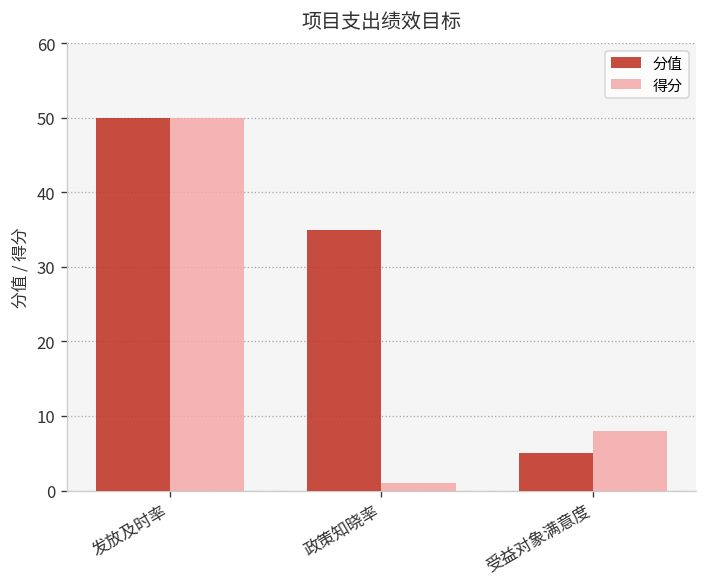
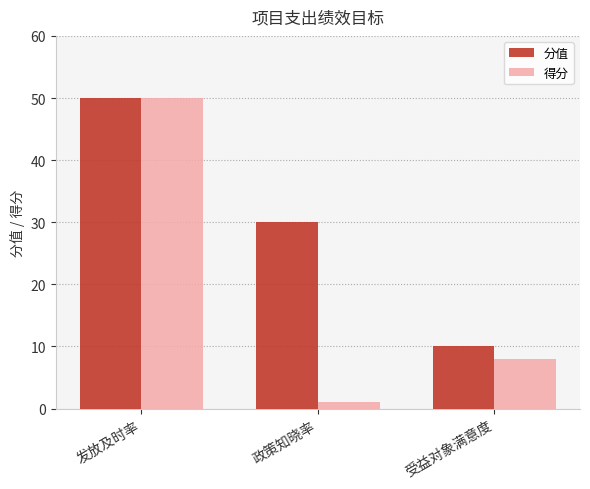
  {
    "分值": {
      "发放及时率": 50,
-     "政策知晓率": 35,
-     "受益对象满意度": 5
+     "政策知晓率": 30,
+     "受益对象满意度": 10
    },
    "得分": {
      "发放及时率": 50,
      "政策知晓率": 1,
      "受益对象满意度": 8
    }
  }
